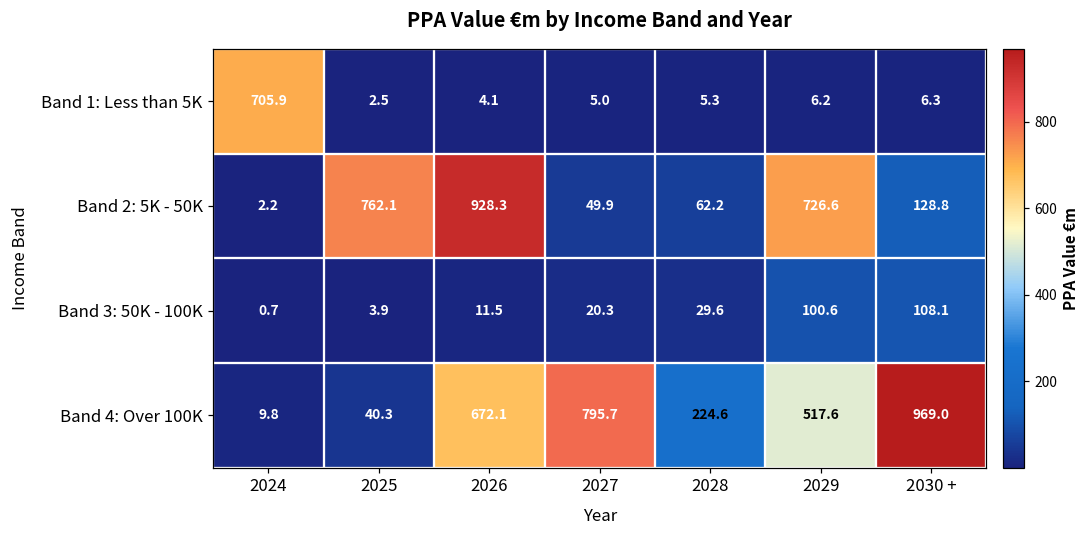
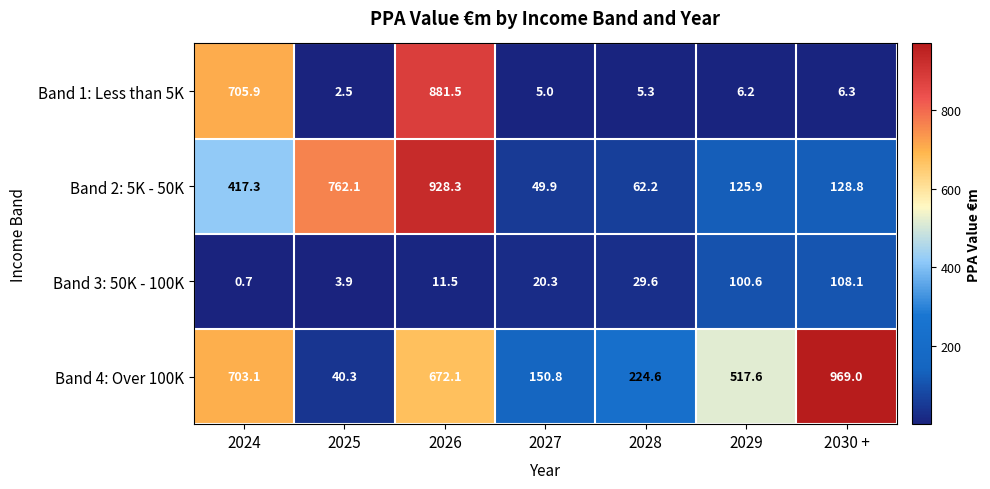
  {
    "Band 1: Less than 5K": {
      "2024": 705.9,
      "2025": 2.5,
-     "2026": 4.1,
+     "2026": 881.5,
      "2027": 5.0,
      "2028": 5.3,
      "2029": 6.2,
      "2030 +": 6.3
    },
    "Band 2: 5K - 50K": {
-     "2024": 2.2,
+     "2024": 417.3,
      "2025": 762.1,
      "2026": 928.3,
      "2027": 49.9,
      "2028": 62.2,
-     "2029": 726.6,
+     "2029": 125.9,
      "2030 +": 128.8
    },
    "Band 3: 50K - 100K": {
      "2024": 0.7,
      "2025": 3.9,
      "2026": 11.5,
      "2027": 20.3,
      "2028": 29.6,
      "2029": 100.6,
      "2030 +": 108.1
    },
    "Band 4: Over 100K": {
-     "2024": 9.8,
+     "2024": 703.1,
      "2025": 40.3,
      "2026": 672.1,
-     "2027": 795.7,
+     "2027": 150.8,
      "2028": 224.6,
      "2029": 517.6,
      "2030 +": 969.0
    }
  }
